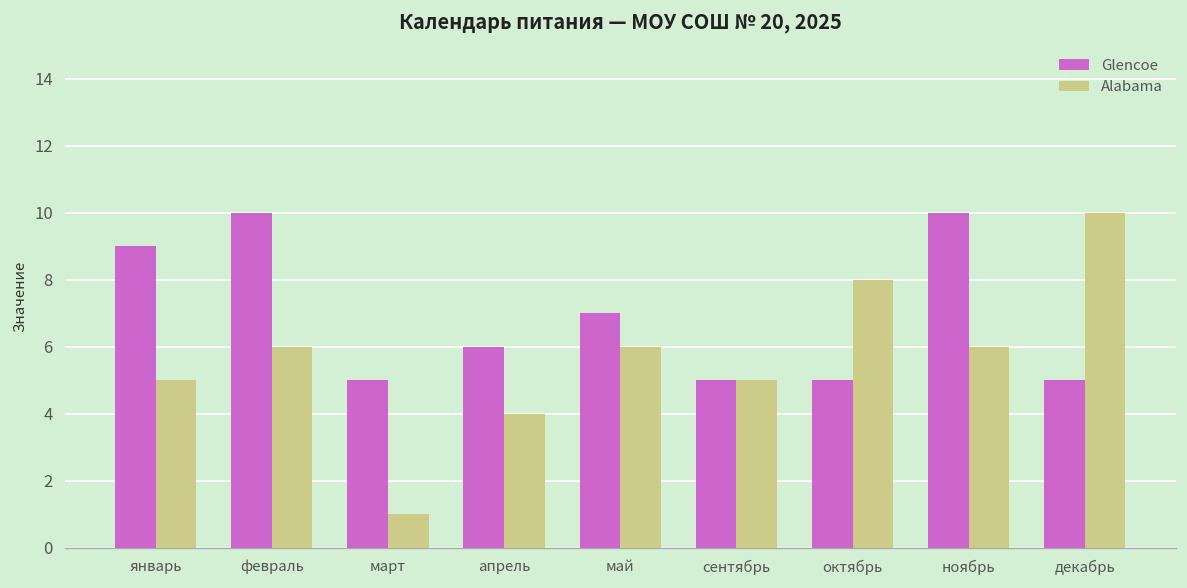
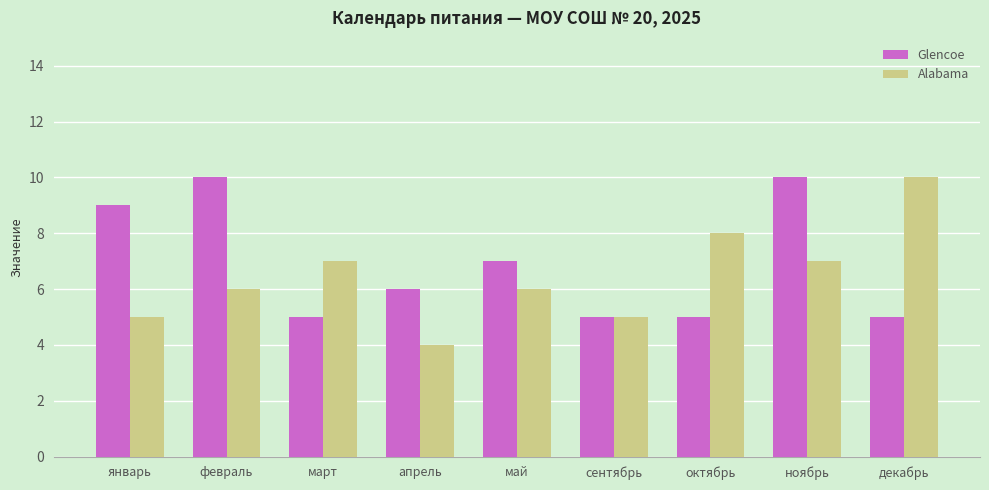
  {
    "Glencoe": {
      "январь": 9,
      "февраль": 10,
      "март": 5,
      "апрель": 6,
      "май": 7,
      "сентябрь": 5,
      "октябрь": 5,
      "ноябрь": 10,
      "декабрь": 5
    },
    "Alabama": {
      "январь": 5,
      "февраль": 6,
-     "март": 1,
+     "март": 7,
      "апрель": 4,
      "май": 6,
      "сентябрь": 5,
      "октябрь": 8,
-     "ноябрь": 6,
+     "ноябрь": 7,
      "декабрь": 10
    }
  }
